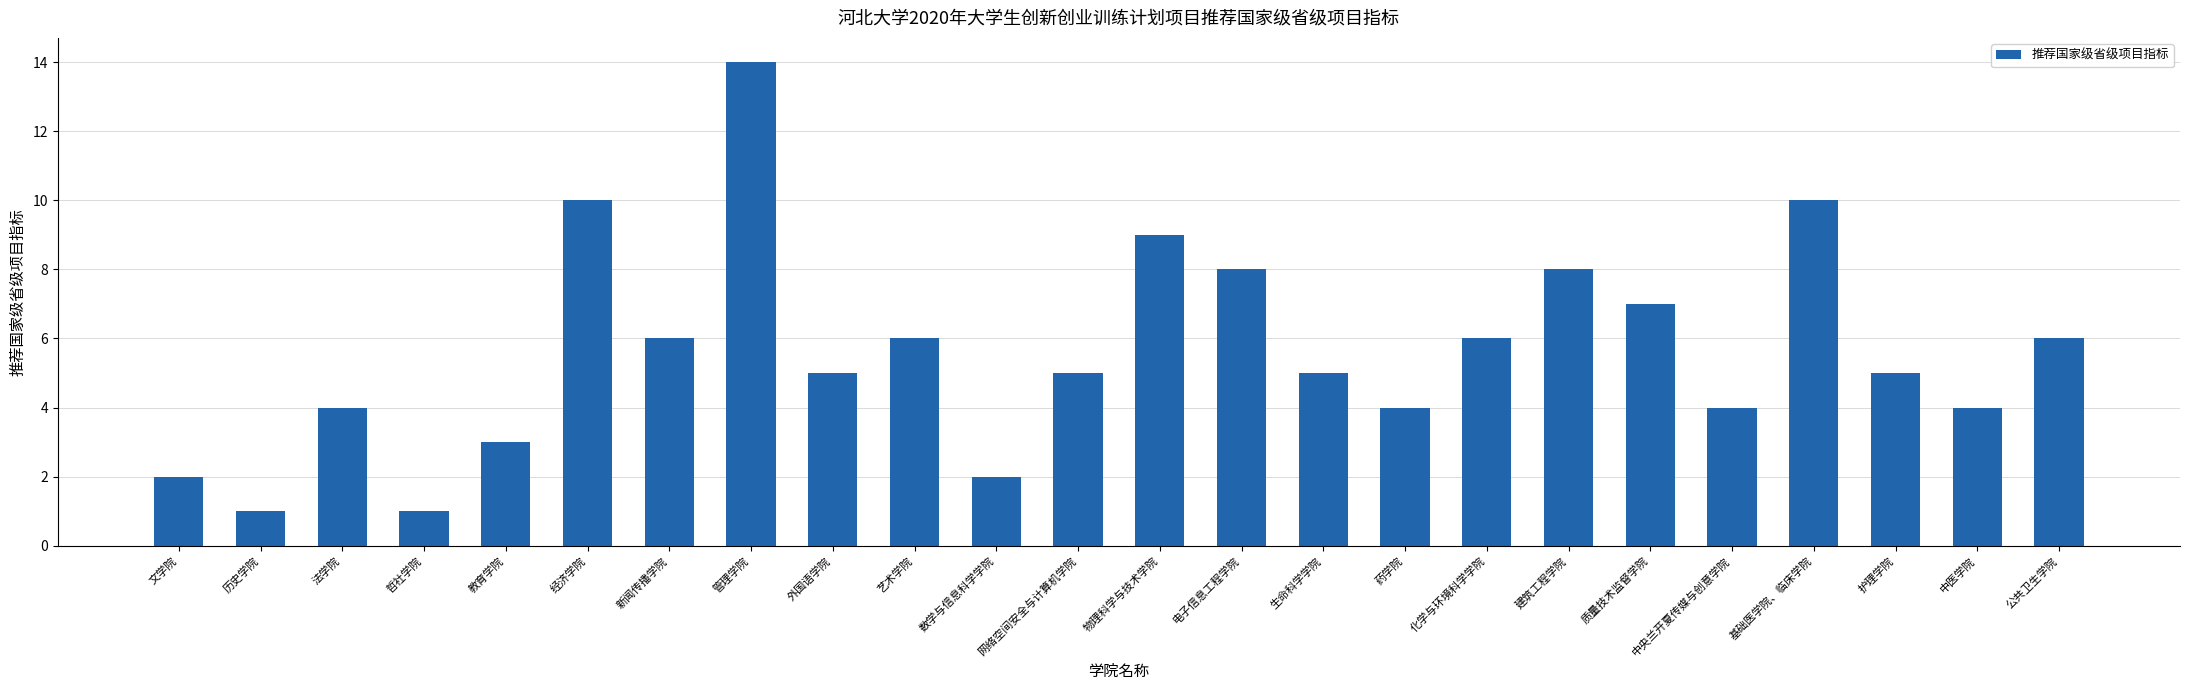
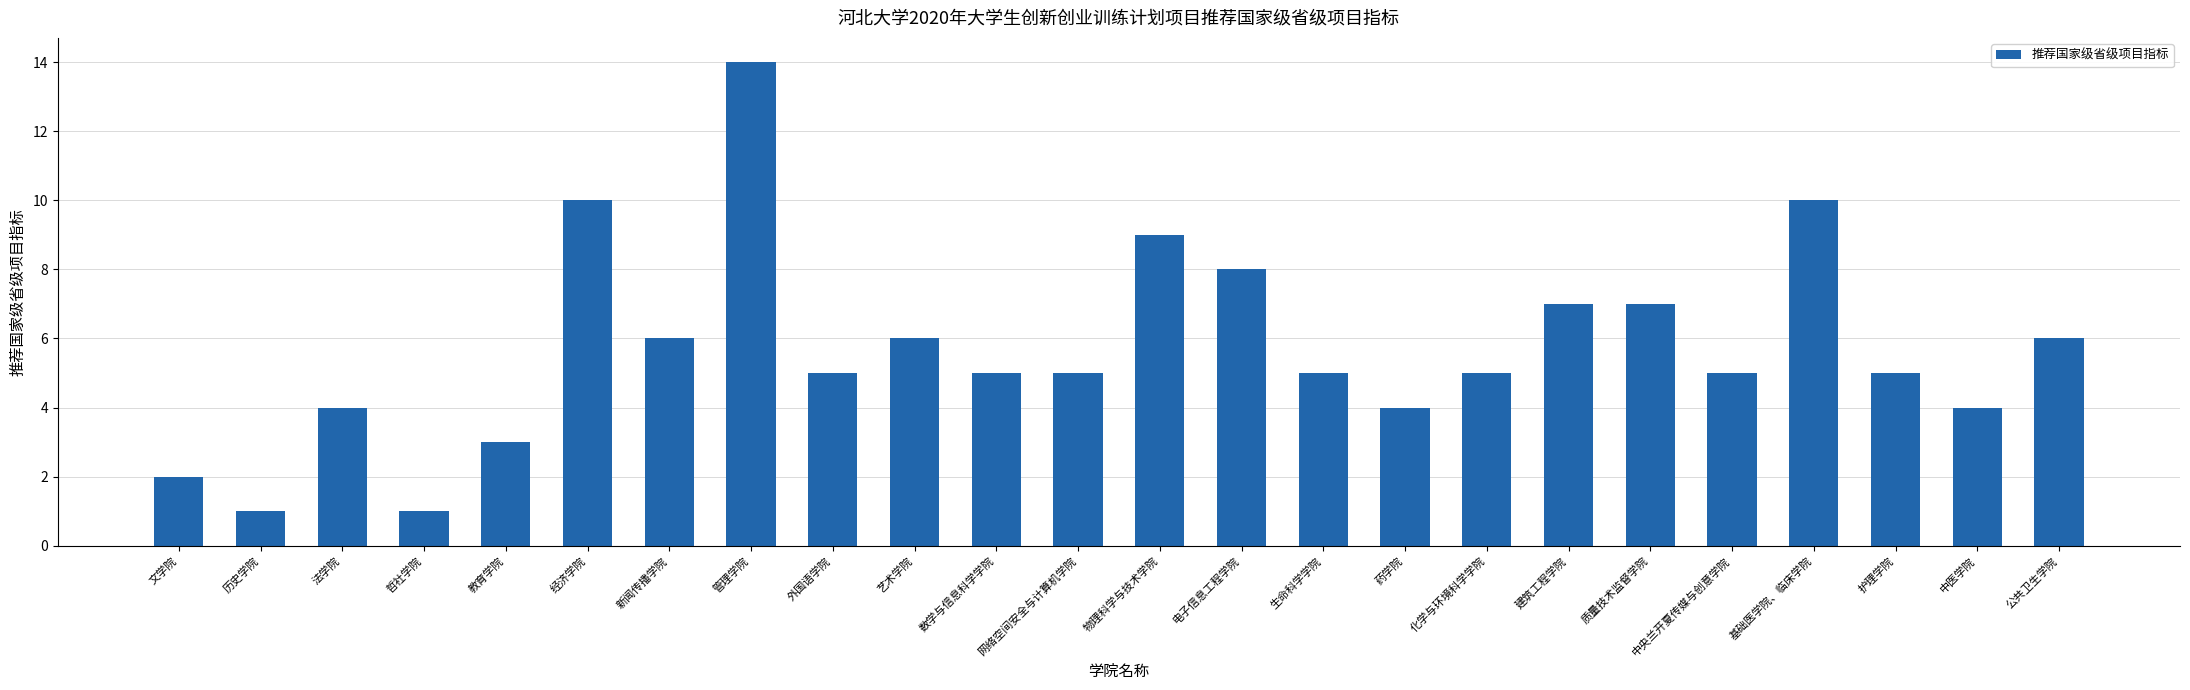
  {
    "文学院": 2,
    "历史学院": 1,
    "法学院": 4,
    "哲社学院": 1,
    "教育学院": 3,
    "经济学院": 10,
    "新闻传播学院": 6,
    "管理学院": 14,
    "外国语学院": 5,
    "艺术学院": 6,
-   "数学与信息科学学院": 2,
+   "数学与信息科学学院": 5,
    "网络空间安全与计算机学院": 5,
    "物理科学与技术学院": 9,
    "电子信息工程学院": 8,
    "生命科学学院": 5,
    "药学院": 4,
-   "化学与环境科学学院": 6,
-   "建筑工程学院": 8,
+   "化学与环境科学学院": 5,
+   "建筑工程学院": 7,
    "质量技术监督学院": 7,
-   "中央兰开夏传媒与创意学院": 4,
+   "中央兰开夏传媒与创意学院": 5,
    "基础医学院、临床学院": 10,
    "护理学院": 5,
    "中医学院": 4,
    "公共卫生学院": 6
  }
